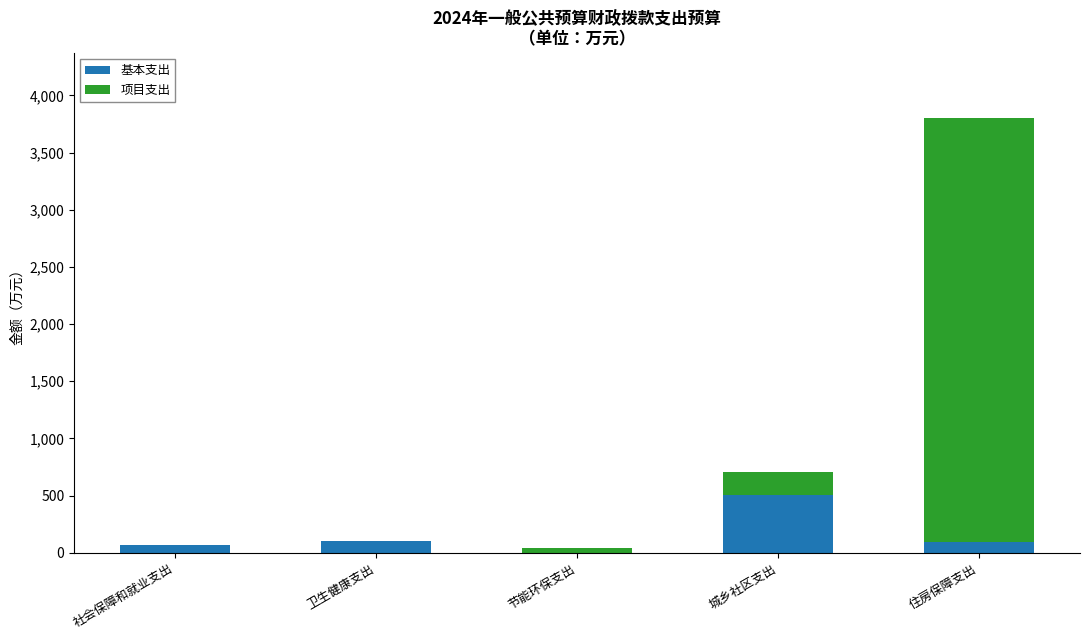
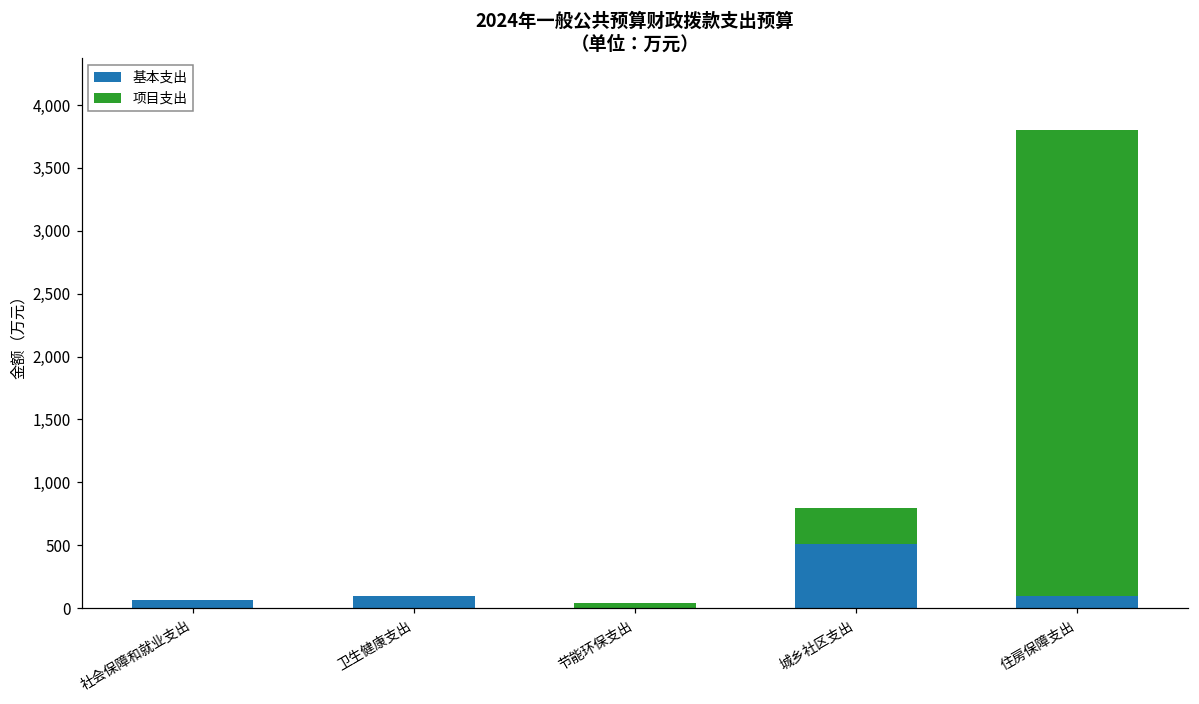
  {
    "基本支出": {
      "社会保障和就业支出": "70",
      "卫生健康支出": "100",
      "节能环保支出": "0",
      "城乡社区支出": "510",
      "住房保障支出": "90"
    },
    "项目支出": {
      "社会保障和就业支出": "0",
      "卫生健康支出": "0",
      "节能环保支出": "40",
-     "城乡社区支出": "200",
+     "城乡社区支出": "290",
      "住房保障支出": "3,710"
    }
  }
